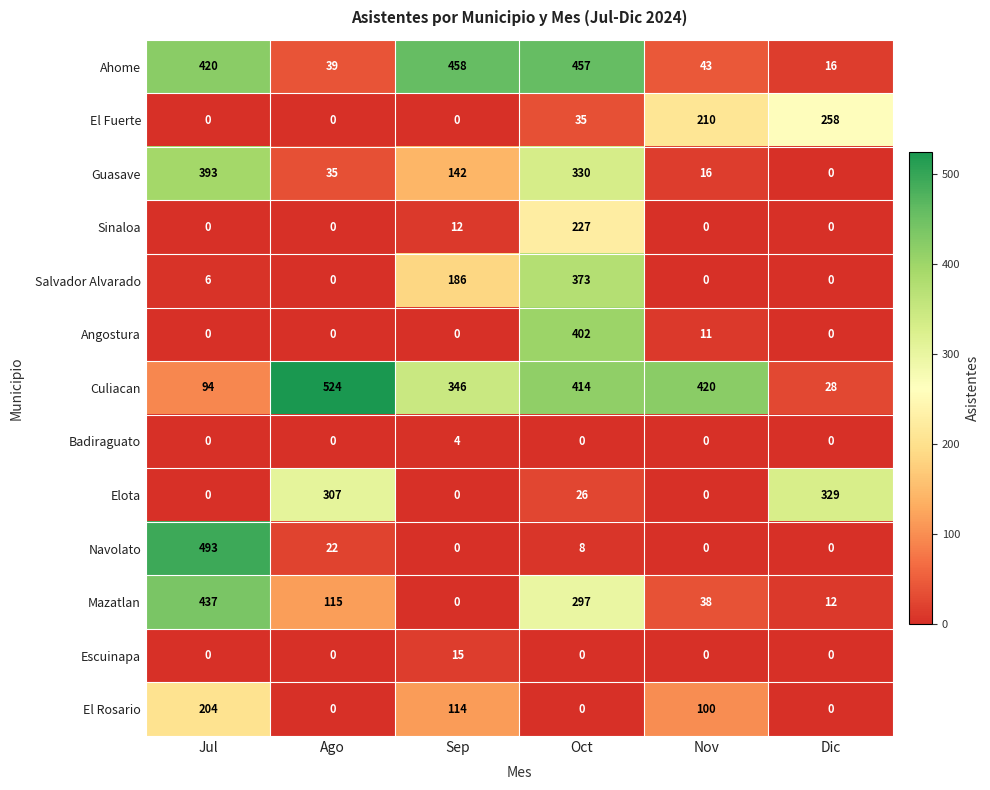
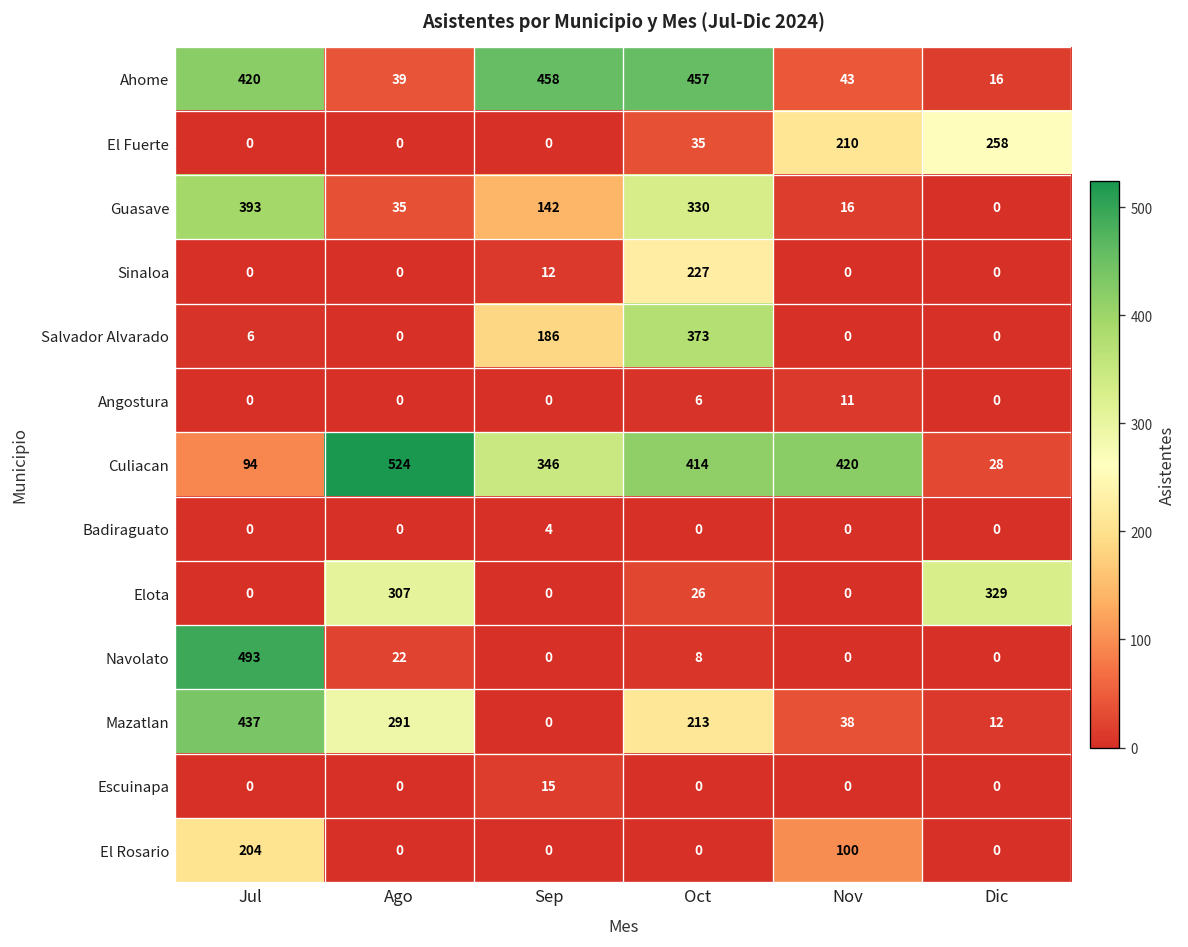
  {
    "Ahome": {
      "Jul": 420,
      "Ago": 39,
      "Sep": 458,
      "Oct": 457,
      "Nov": 43,
      "Dic": 16
    },
    "El Fuerte": {
      "Jul": 0,
      "Ago": 0,
      "Sep": 0,
      "Oct": 35,
      "Nov": 210,
      "Dic": 258
    },
    "Guasave": {
      "Jul": 393,
      "Ago": 35,
      "Sep": 142,
      "Oct": 330,
      "Nov": 16,
      "Dic": 0
    },
    "Sinaloa": {
      "Jul": 0,
      "Ago": 0,
      "Sep": 12,
      "Oct": 227,
      "Nov": 0,
      "Dic": 0
    },
    "Salvador Alvarado": {
      "Jul": 6,
      "Ago": 0,
      "Sep": 186,
      "Oct": 373,
      "Nov": 0,
      "Dic": 0
    },
    "Angostura": {
      "Jul": 0,
      "Ago": 0,
      "Sep": 0,
-     "Oct": 402,
+     "Oct": 6,
      "Nov": 11,
      "Dic": 0
    },
    "Culiacan": {
      "Jul": 94,
      "Ago": 524,
      "Sep": 346,
      "Oct": 414,
      "Nov": 420,
      "Dic": 28
    },
    "Badiraguato": {
      "Jul": 0,
      "Ago": 0,
      "Sep": 4,
      "Oct": 0,
      "Nov": 0,
      "Dic": 0
    },
    "Elota": {
      "Jul": 0,
      "Ago": 307,
      "Sep": 0,
      "Oct": 26,
      "Nov": 0,
      "Dic": 329
    },
    "Navolato": {
      "Jul": 493,
      "Ago": 22,
      "Sep": 0,
      "Oct": 8,
      "Nov": 0,
      "Dic": 0
    },
    "Mazatlan": {
      "Jul": 437,
-     "Ago": 115,
+     "Ago": 291,
      "Sep": 0,
-     "Oct": 297,
+     "Oct": 213,
      "Nov": 38,
      "Dic": 12
    },
    "Escuinapa": {
      "Jul": 0,
      "Ago": 0,
      "Sep": 15,
      "Oct": 0,
      "Nov": 0,
      "Dic": 0
    },
    "El Rosario": {
      "Jul": 204,
      "Ago": 0,
-     "Sep": 114,
+     "Sep": 0,
      "Oct": 0,
      "Nov": 100,
      "Dic": 0
    }
  }
